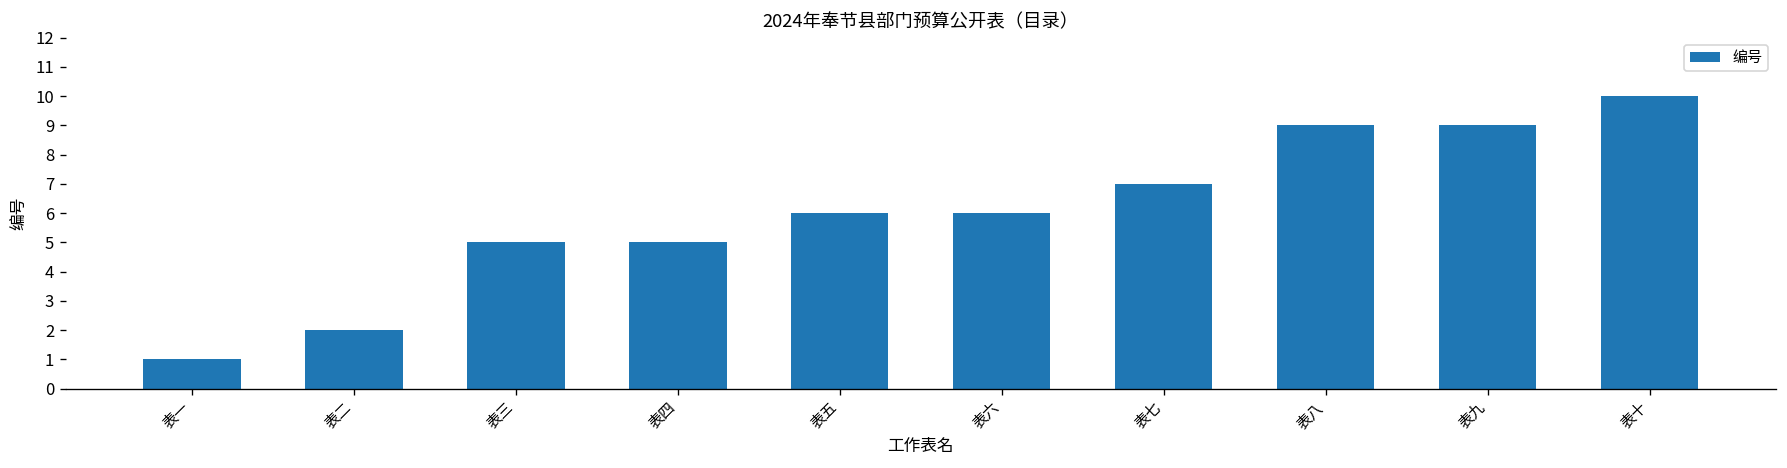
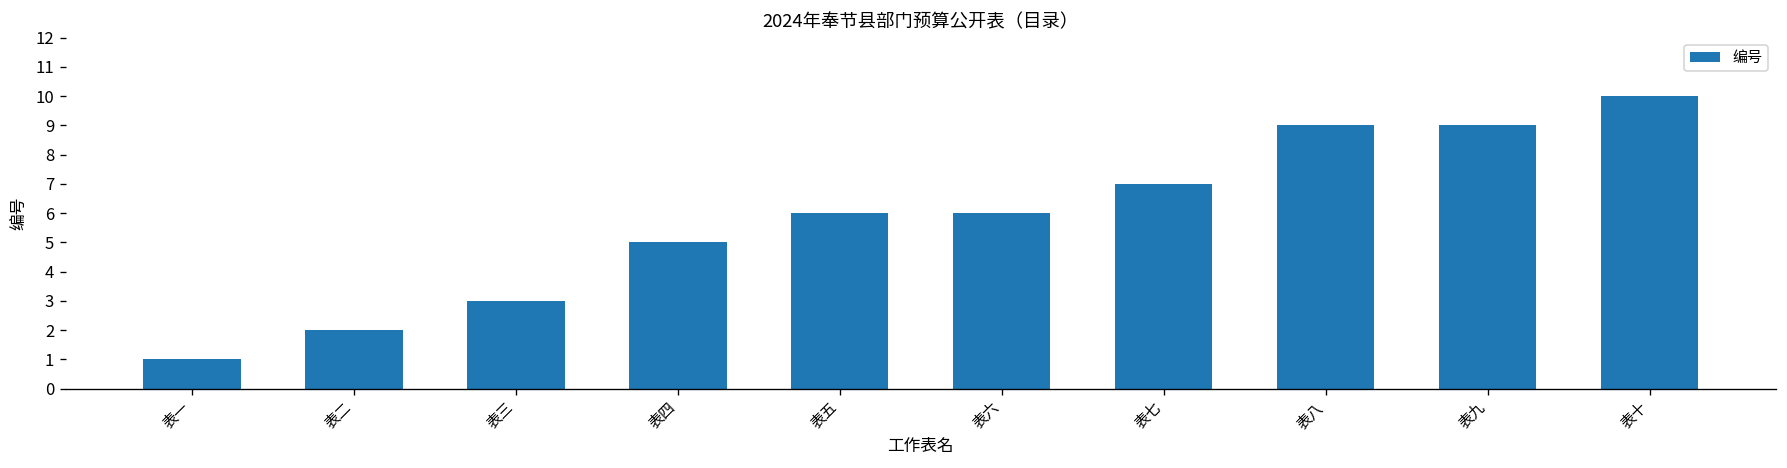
  {
    "表一": 1,
    "表二": 2,
-   "表三": 5,
+   "表三": 3,
    "表四": 5,
    "表五": 6,
    "表六": 6,
    "表七": 7,
    "表八": 9,
    "表九": 9,
    "表十": 10
  }
